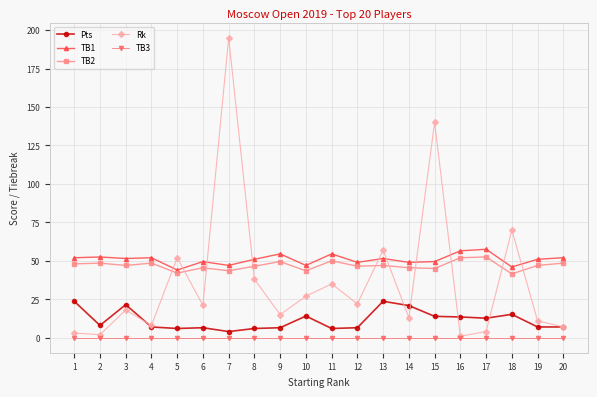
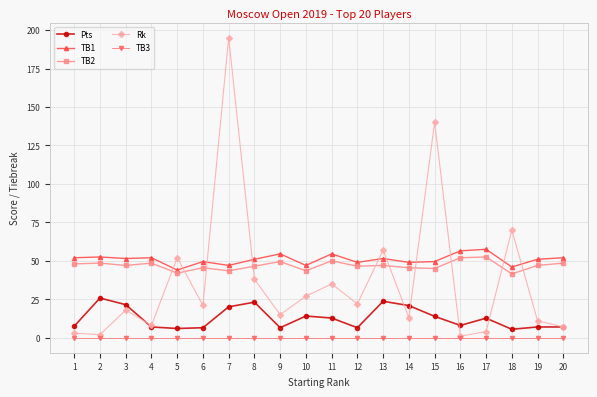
  {
    "Pts": {
-     "1": 24,
-     "2": 8,
+     "1": 8,
+     "2": 26,
      "3": 22,
      "5": 6,
      "6": 7,
-     "7": 4,
-     "8": 6,
+     "7": 20,
+     "8": 23,
      "9": 7,
      "10": 14,
-     "11": 6,
+     "11": 13,
      "12": 7,
      "13": 24,
      "14": 21,
      "15": 14,
-     "16": 14,
+     "16": 8,
      "17": 13,
-     "18": 15,
+     "18": 6,
      "19": 7
    }
  }
